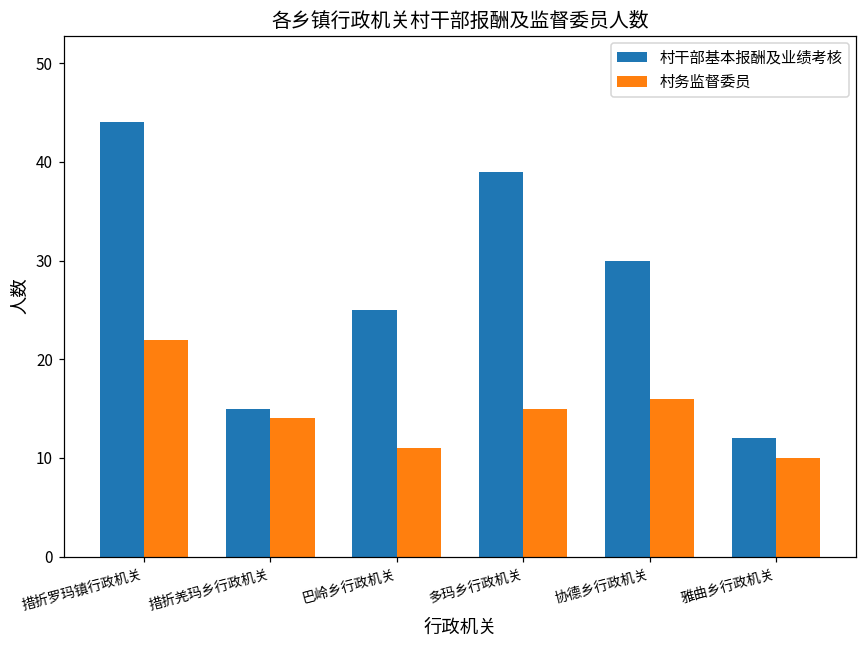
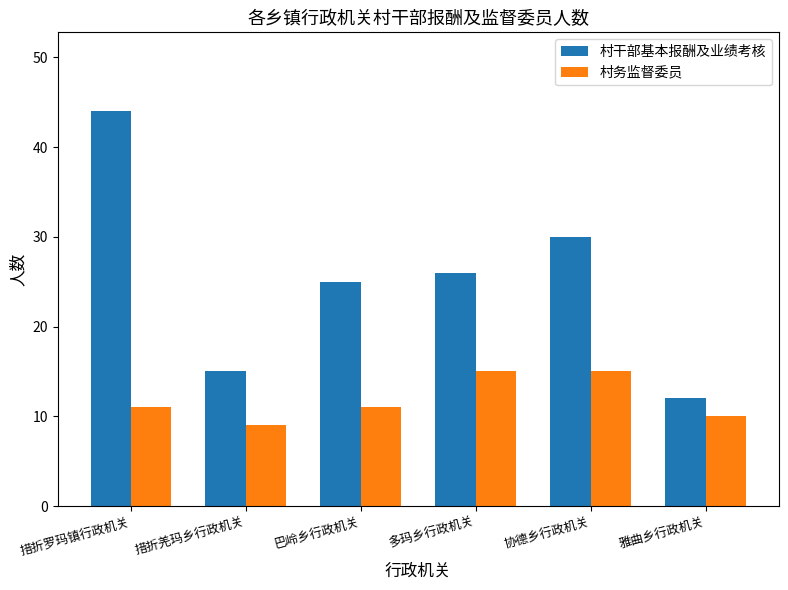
  {
    "村干部基本报酬及业绩考核": {
      "措折罗玛镇行政机关": 44,
      "措折羌玛乡行政机关": 15,
      "巴岭乡行政机关": 25,
-     "多玛乡行政机关": 39,
+     "多玛乡行政机关": 26,
      "协德乡行政机关": 30,
      "雅曲乡行政机关": 12
    },
    "村务监督委员": {
-     "措折罗玛镇行政机关": 22,
-     "措折羌玛乡行政机关": 14,
+     "措折罗玛镇行政机关": 11,
+     "措折羌玛乡行政机关": 9,
      "巴岭乡行政机关": 11,
      "多玛乡行政机关": 15,
-     "协德乡行政机关": 16,
+     "协德乡行政机关": 15,
      "雅曲乡行政机关": 10
    }
  }
